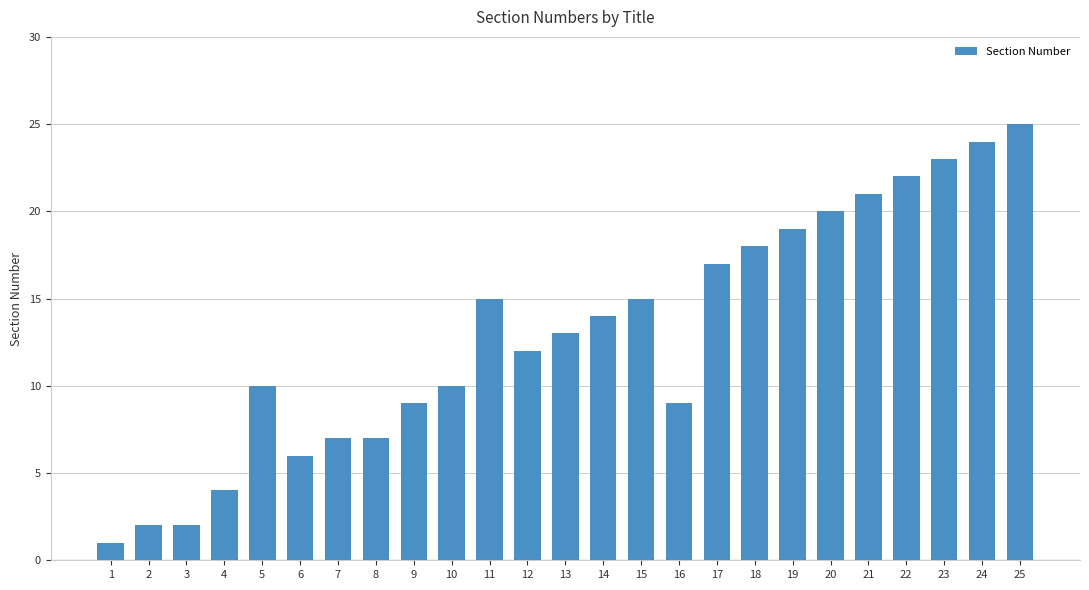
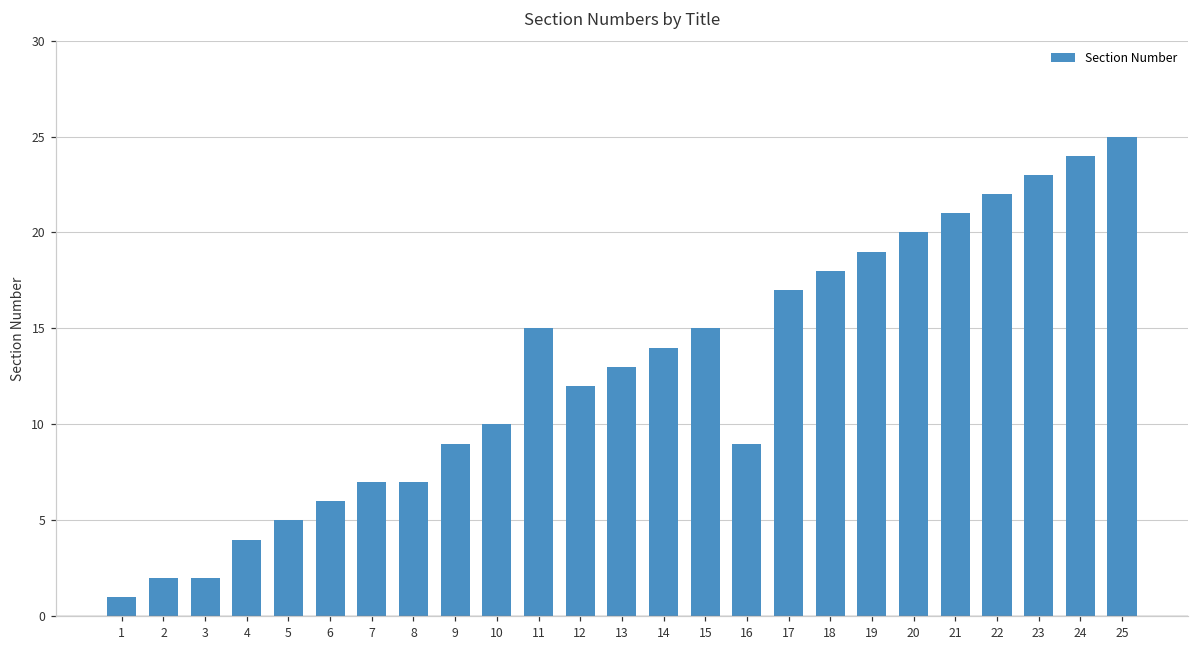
  {
    "1": 1,
    "2": 2,
    "3": 2,
    "4": 4,
-   "5": 10,
+   "5": 5,
    "6": 6,
    "7": 7,
    "8": 7,
    "9": 9,
    "10": 10,
    "11": 15,
    "12": 12,
    "13": 13,
    "14": 14,
    "15": 15,
    "16": 9,
    "17": 17,
    "18": 18,
    "19": 19,
    "20": 20,
    "21": 21,
    "22": 22,
    "23": 23,
    "24": 24,
    "25": 25
  }
